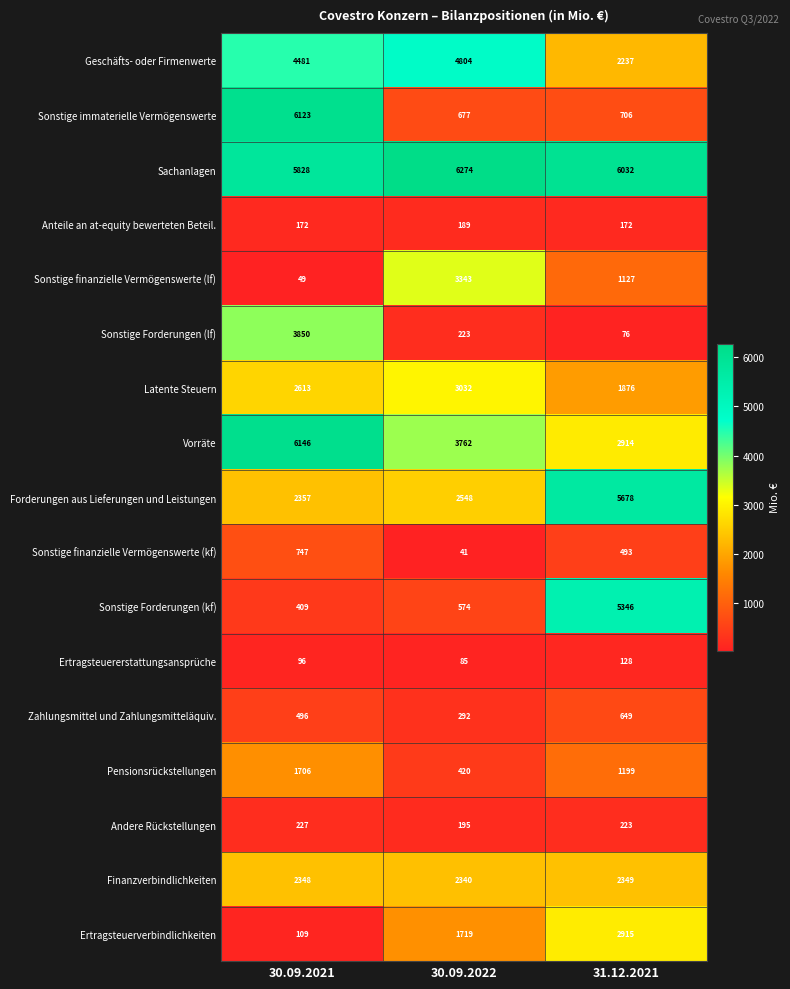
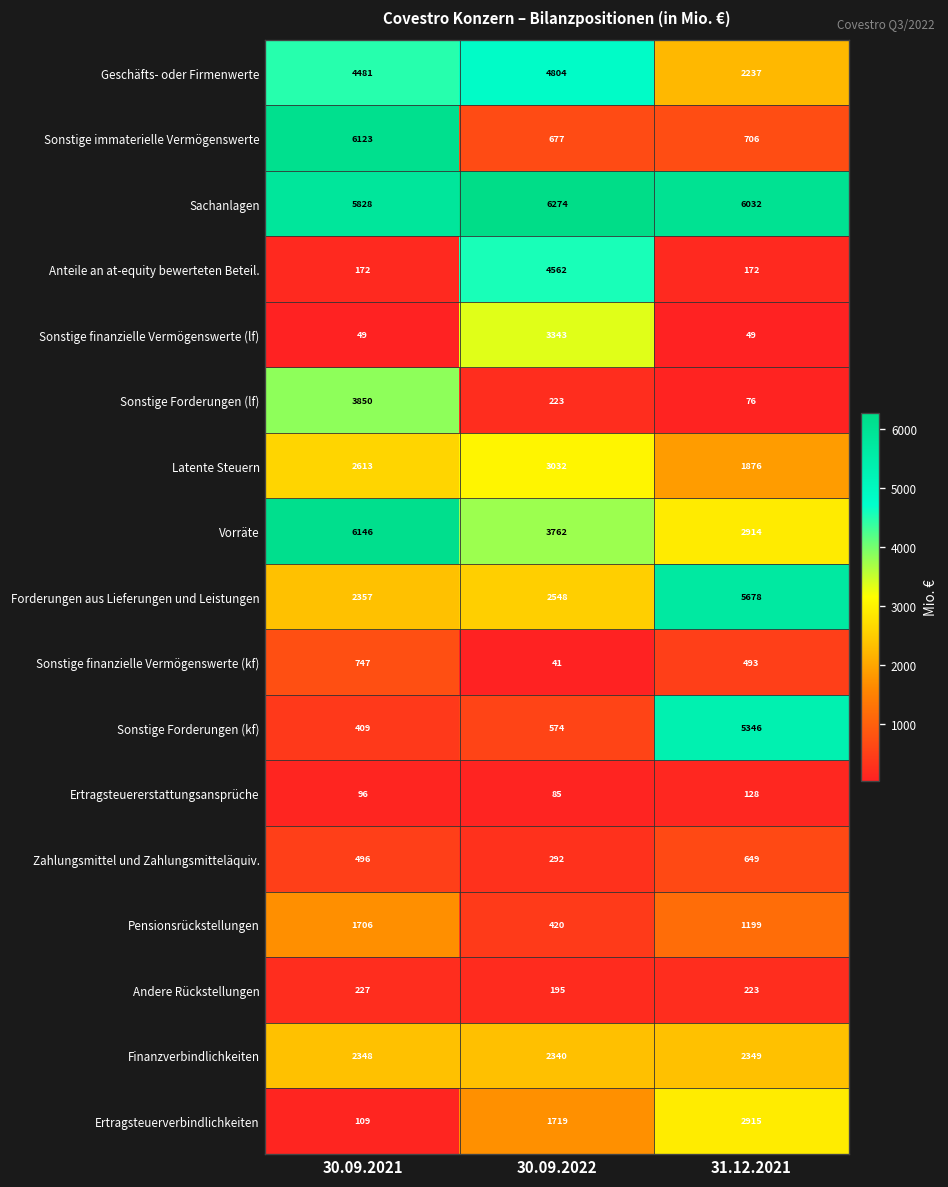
  {
    "Geschäfts- oder Firmenwerte": {
      "30.09.2021": 4481,
      "30.09.2022": 4804,
      "31.12.2021": 2237
    },
    "Sonstige immaterielle Vermögenswerte": {
      "30.09.2021": 6123,
      "30.09.2022": 677,
      "31.12.2021": 706
    },
    "Sachanlagen": {
      "30.09.2021": 5828,
      "30.09.2022": 6274,
      "31.12.2021": 6032
    },
    "Anteile an at-equity bewerteten Beteil.": {
      "30.09.2021": 172,
-     "30.09.2022": 189,
+     "30.09.2022": 4562,
      "31.12.2021": 172
    },
    "Sonstige finanzielle Vermögenswerte (lf)": {
      "30.09.2021": 49,
      "30.09.2022": 3343,
-     "31.12.2021": 1127
+     "31.12.2021": 49
    },
    "Sonstige Forderungen (lf)": {
      "30.09.2021": 3850,
      "30.09.2022": 223,
      "31.12.2021": 76
    },
    "Latente Steuern": {
      "30.09.2021": 2613,
      "30.09.2022": 3032,
      "31.12.2021": 1876
    },
    "Vorräte": {
      "30.09.2021": 6146,
      "30.09.2022": 3762,
      "31.12.2021": 2914
    },
    "Forderungen aus Lieferungen und Leistungen": {
      "30.09.2021": 2357,
      "30.09.2022": 2548,
      "31.12.2021": 5678
    },
    "Sonstige finanzielle Vermögenswerte (kf)": {
      "30.09.2021": 747,
      "30.09.2022": 41,
      "31.12.2021": 493
    },
    "Sonstige Forderungen (kf)": {
      "30.09.2021": 409,
      "30.09.2022": 574,
      "31.12.2021": 5346
    },
    "Ertragsteuererstattungsansprüche": {
      "30.09.2021": 96,
      "30.09.2022": 85,
      "31.12.2021": 128
    },
    "Zahlungsmittel und Zahlungsmitteläquiv.": {
      "30.09.2021": 496,
      "30.09.2022": 292,
      "31.12.2021": 649
    },
    "Pensionsrückstellungen": {
      "30.09.2021": 1706,
      "30.09.2022": 420,
      "31.12.2021": 1199
    },
    "Andere Rückstellungen": {
      "30.09.2021": 227,
      "30.09.2022": 195,
      "31.12.2021": 223
    },
    "Finanzverbindlichkeiten": {
      "30.09.2021": 2348,
      "30.09.2022": 2340,
      "31.12.2021": 2349
    },
    "Ertragsteuerverbindlichkeiten": {
      "30.09.2021": 109,
      "30.09.2022": 1719,
      "31.12.2021": 2915
    }
  }
